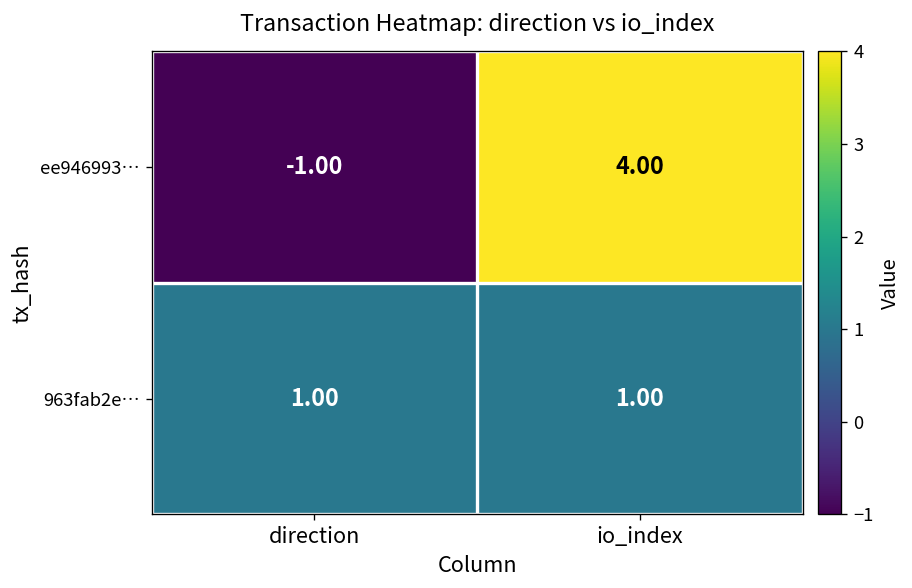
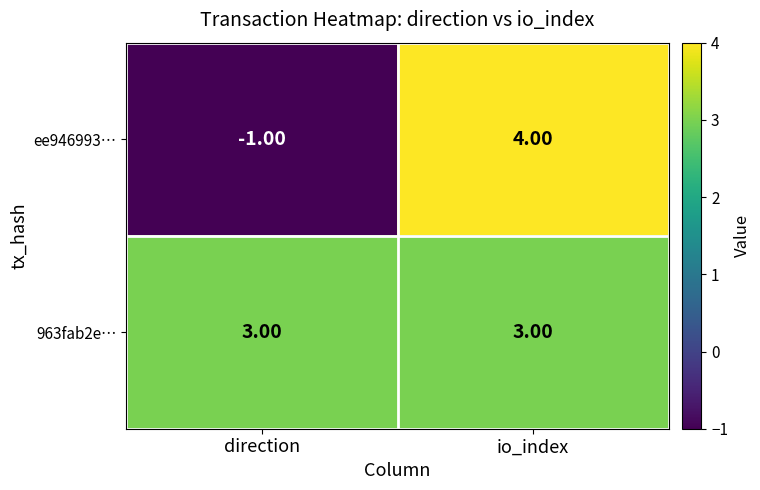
  {
    "ee946993…": {
      "direction": -1.00,
      "io_index": 4.00
    },
    "963fab2e…": {
-     "direction": 1.00,
-     "io_index": 1.00
+     "direction": 3.00,
+     "io_index": 3.00
    }
  }
